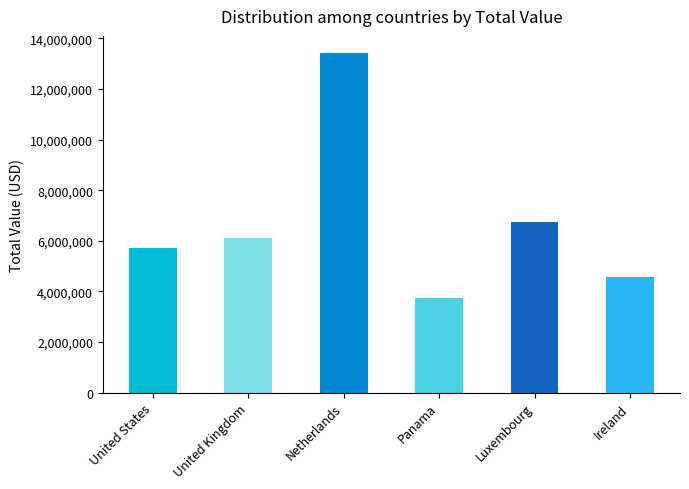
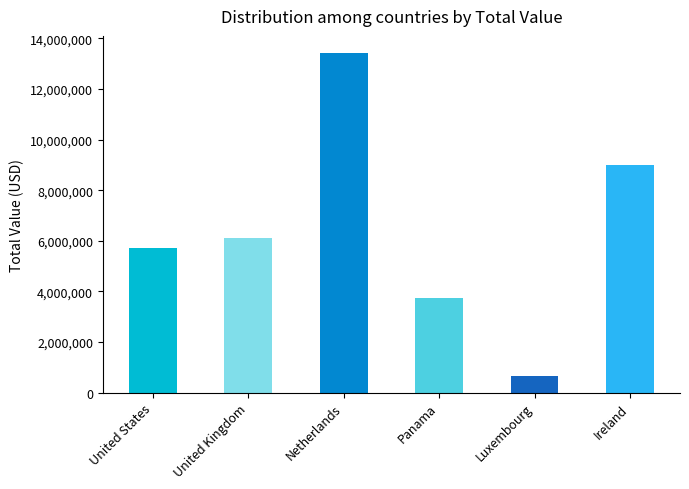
  {
    "United States": "5,700,000",
    "United Kingdom": "6,100,000",
    "Netherlands": "13,400,000",
    "Panama": "3,700,000",
-   "Luxembourg": "6,700,000",
-   "Ireland": "4,600,000"
+   "Luxembourg": "600,000",
+   "Ireland": "9,000,000"
  }
